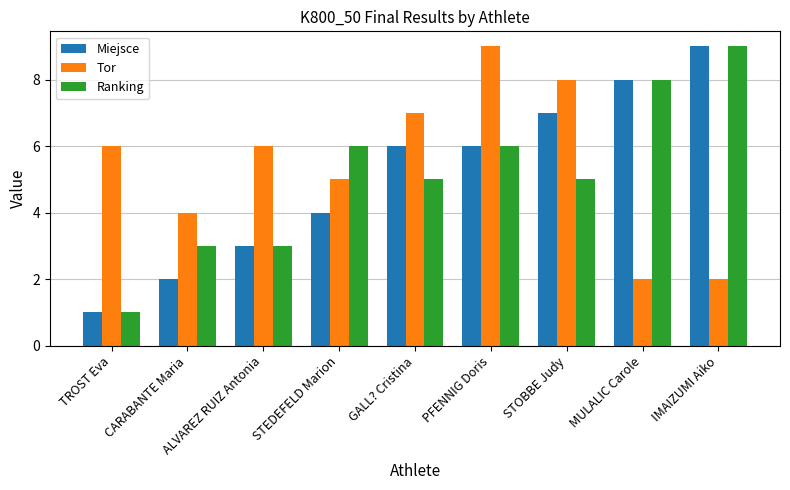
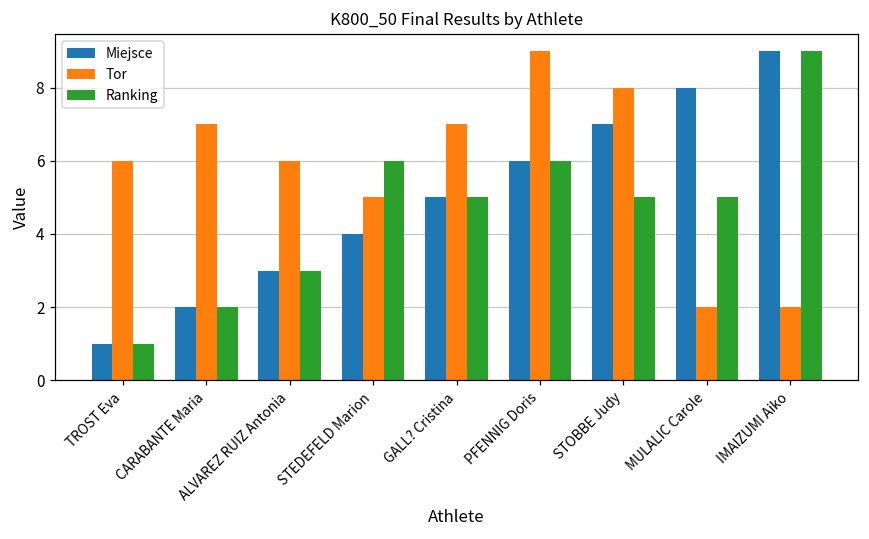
  {
    "Miejsce": {
      "TROST Eva": 1,
      "CARABANTE Maria": 2,
      "ALVAREZ RUIZ Antonia": 3,
      "STEDEFELD Marion": 4,
-     "GALL? Cristina": 6,
+     "GALL? Cristina": 5,
      "PFENNIG Doris": 6,
      "STOBBE Judy": 7,
      "MULALIC Carole": 8,
      "IMAIZUMI Aiko": 9
    },
    "Tor": {
      "TROST Eva": 6,
-     "CARABANTE Maria": 4,
+     "CARABANTE Maria": 7,
      "ALVAREZ RUIZ Antonia": 6,
      "STEDEFELD Marion": 5,
      "GALL? Cristina": 7,
      "PFENNIG Doris": 9,
      "STOBBE Judy": 8,
      "MULALIC Carole": 2,
      "IMAIZUMI Aiko": 2
    },
    "Ranking": {
      "TROST Eva": 1,
-     "CARABANTE Maria": 3,
+     "CARABANTE Maria": 2,
      "ALVAREZ RUIZ Antonia": 3,
      "STEDEFELD Marion": 6,
      "GALL? Cristina": 5,
      "PFENNIG Doris": 6,
      "STOBBE Judy": 5,
-     "MULALIC Carole": 8,
+     "MULALIC Carole": 5,
      "IMAIZUMI Aiko": 9
    }
  }
